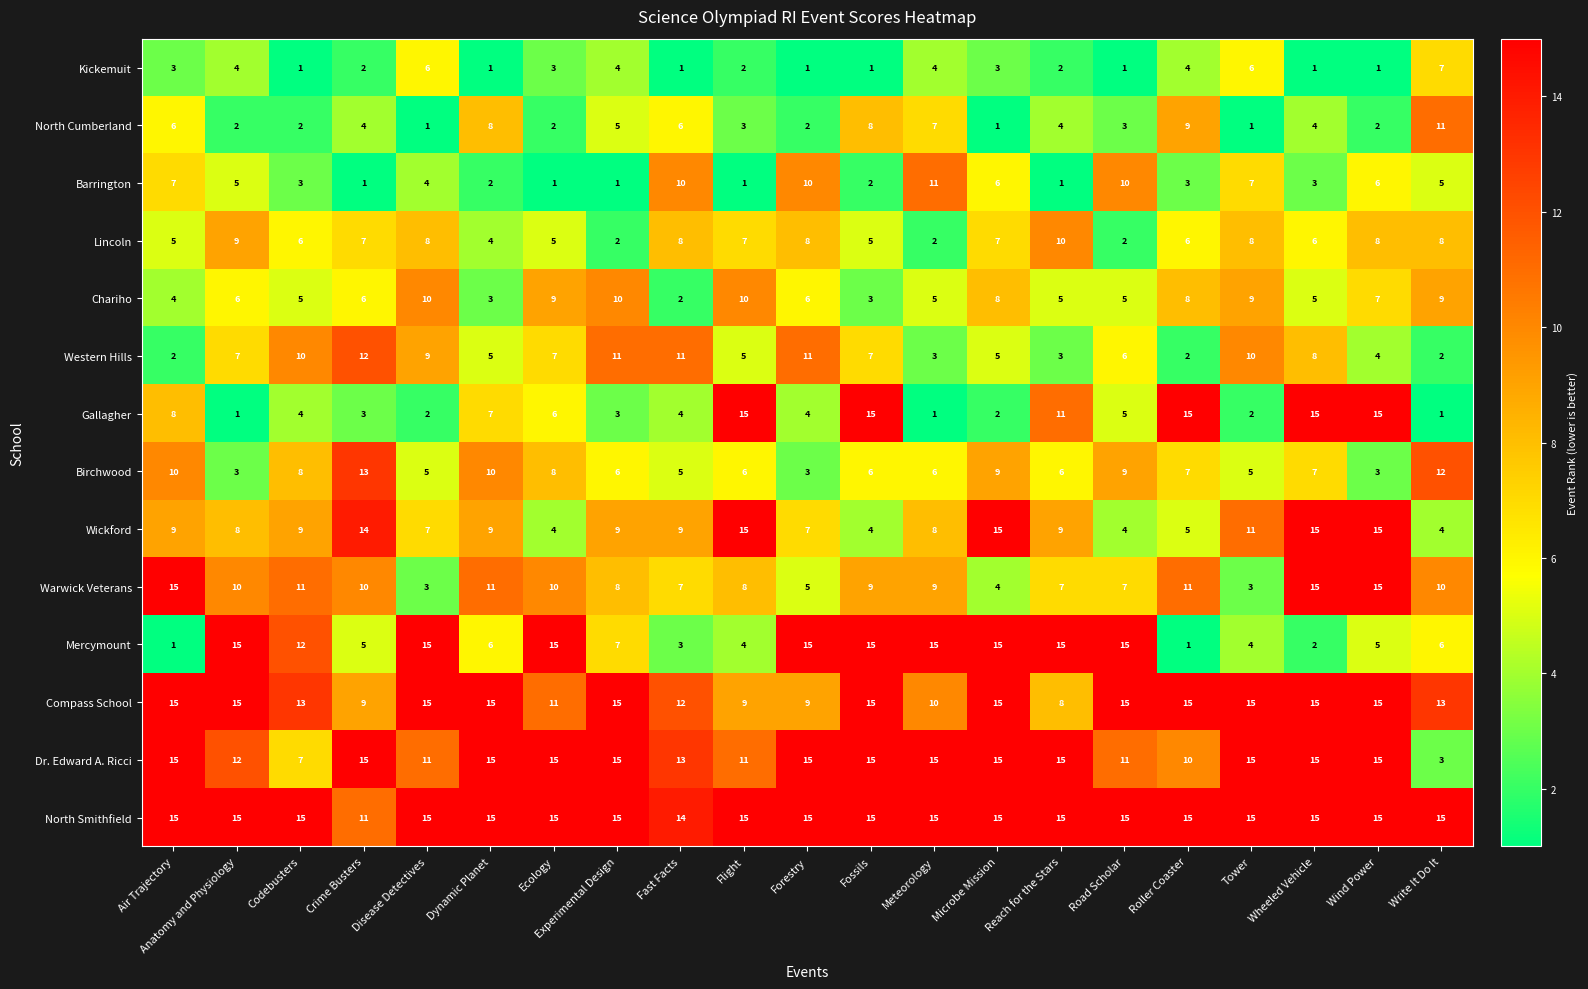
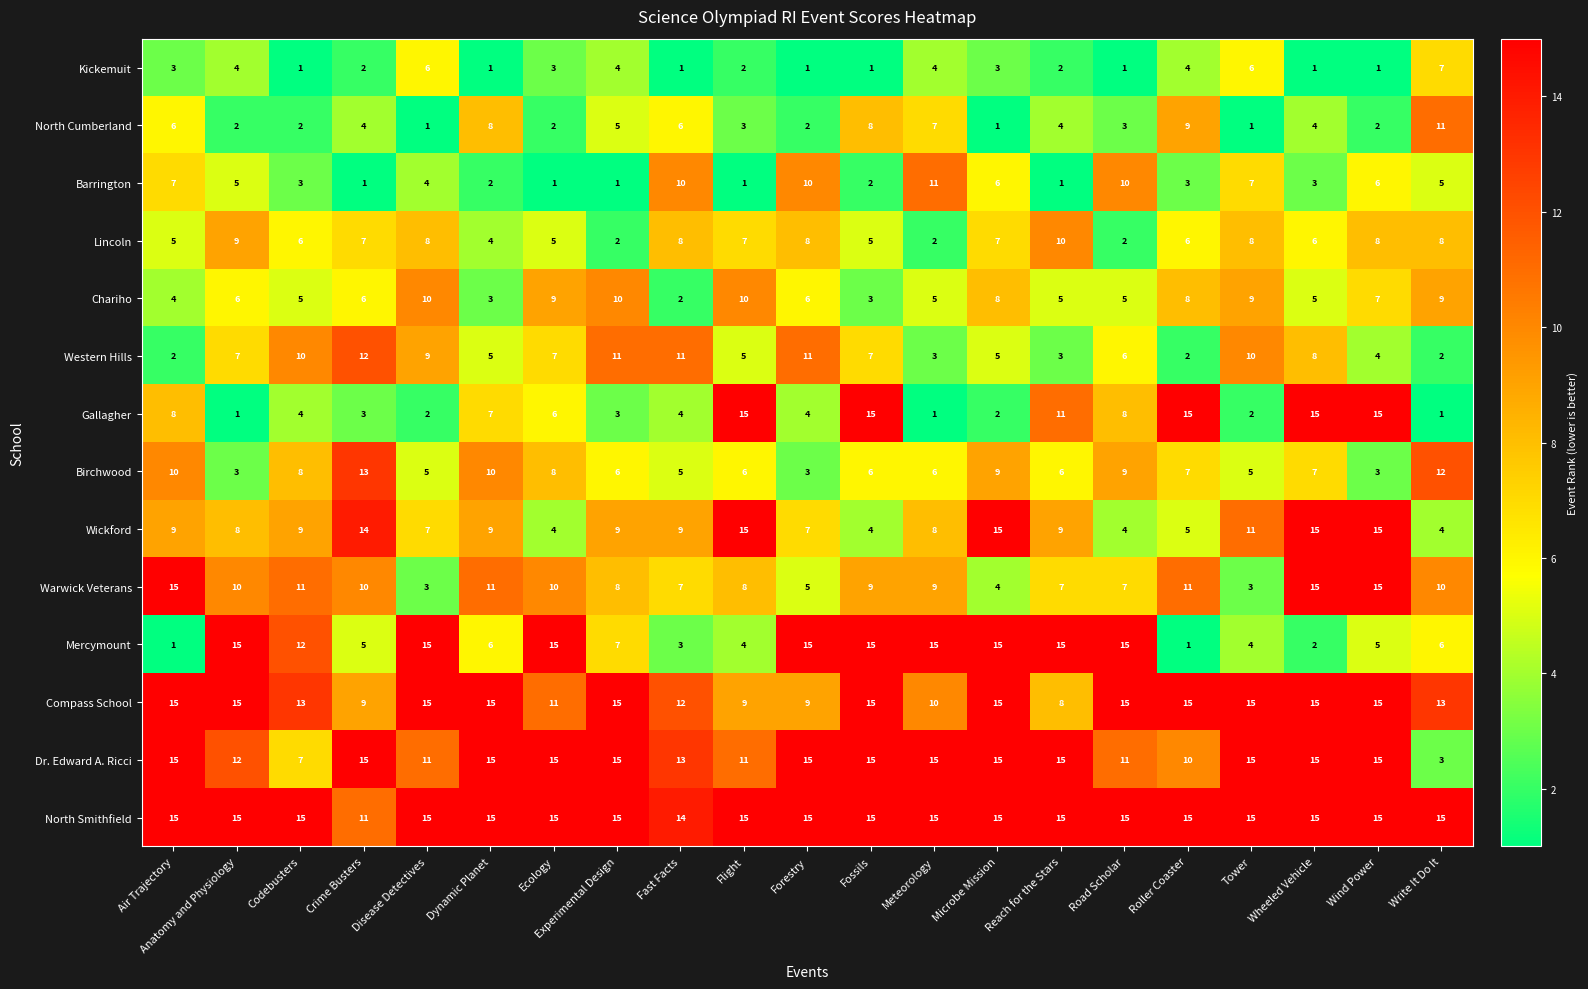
  {
    "Gallagher": {
      "Air Trajectory": 8,
      "Anatomy and Physiology": 1,
      "Codebusters": 4,
      "Crime Busters": 3,
      "Disease Detectives": 2,
      "Dynamic Planet": 7,
      "Ecology": 6,
      "Experimental Design": 3,
      "Fast Facts": 4,
      "Flight": 15,
      "Forestry": 4,
      "Fossils": 15,
      "Meteorology": 1,
      "Microbe Mission": 2,
      "Reach for the Stars": 11,
-     "Road Scholar": 5,
+     "Road Scholar": 8,
      "Roller Coaster": 15,
      "Tower": 2,
      "Wheeled Vehicle": 15,
      "Wind Power": 15,
      "Write It Do It": 1
    }
  }
